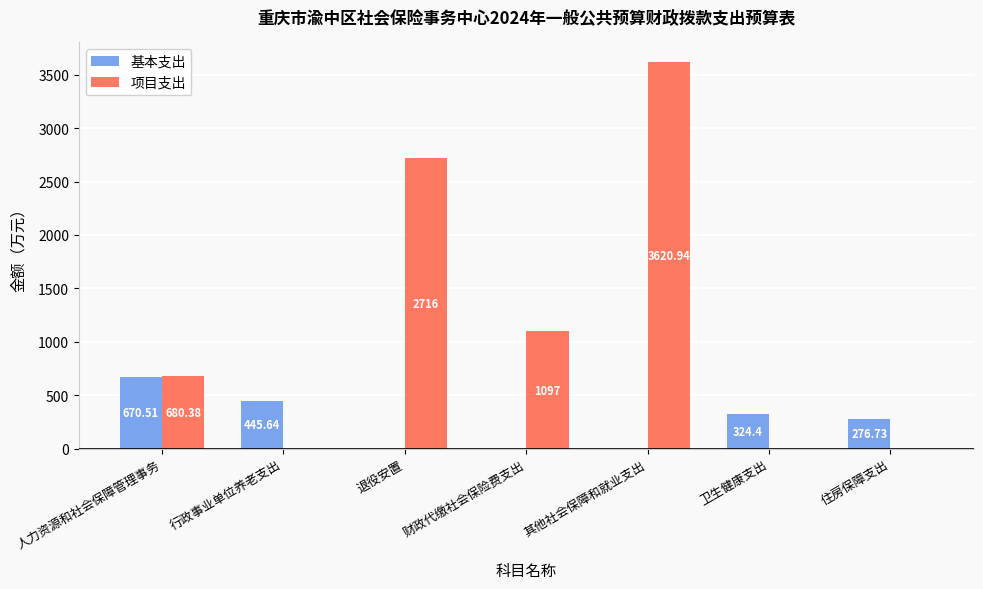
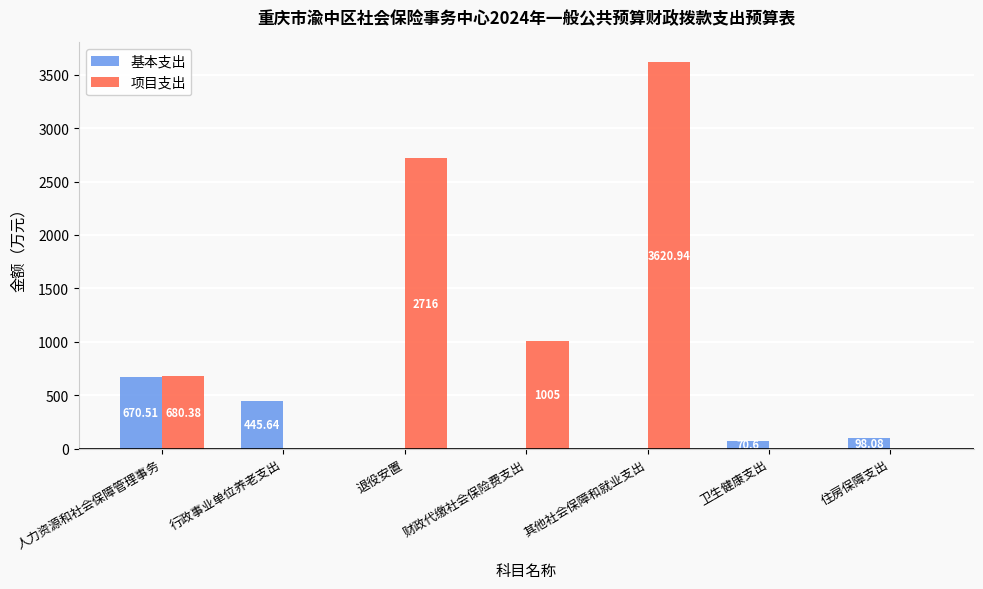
  {
    "基本支出": {
      "人力资源和社会保障管理事务": 670.51,
      "行政事业单位养老支出": 445.64,
-     "卫生健康支出": 324.4,
-     "住房保障支出": 276.73
+     "卫生健康支出": 70.6,
+     "住房保障支出": 98.08
    },
    "项目支出": {
      "人力资源和社会保障管理事务": 680.38,
      "退役安置": 2716,
-     "财政代缴社会保险费支出": 1097,
+     "财政代缴社会保险费支出": 1005,
      "其他社会保障和就业支出": 3620.94
    }
  }
